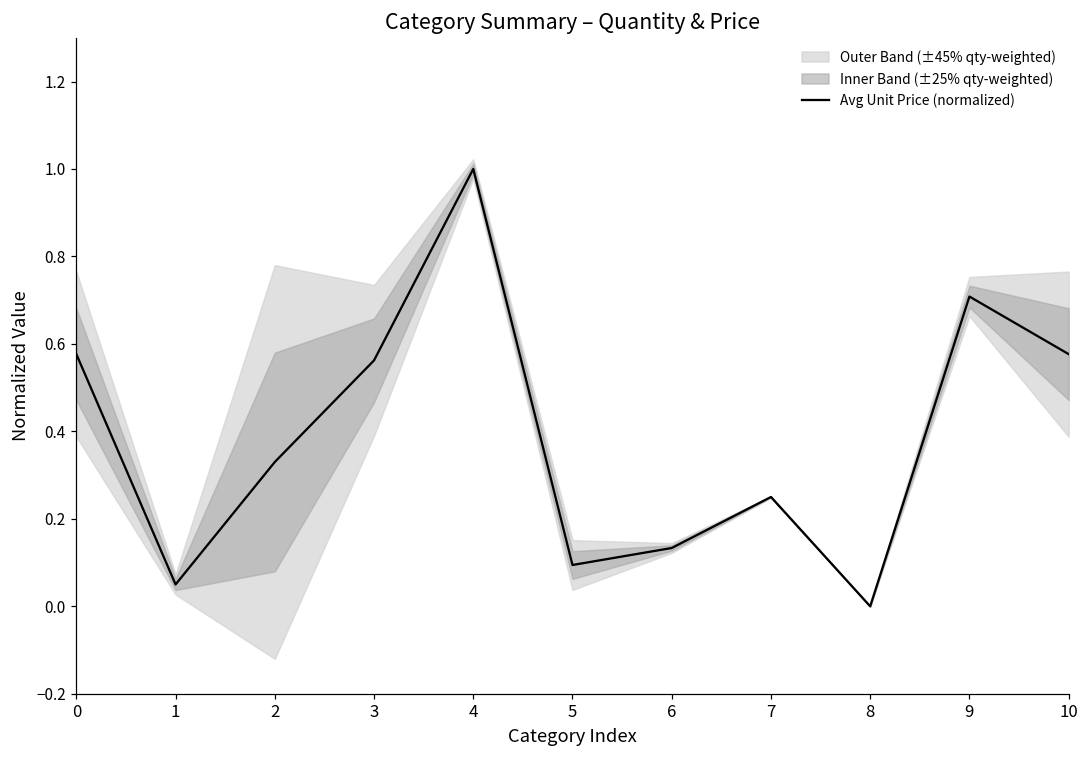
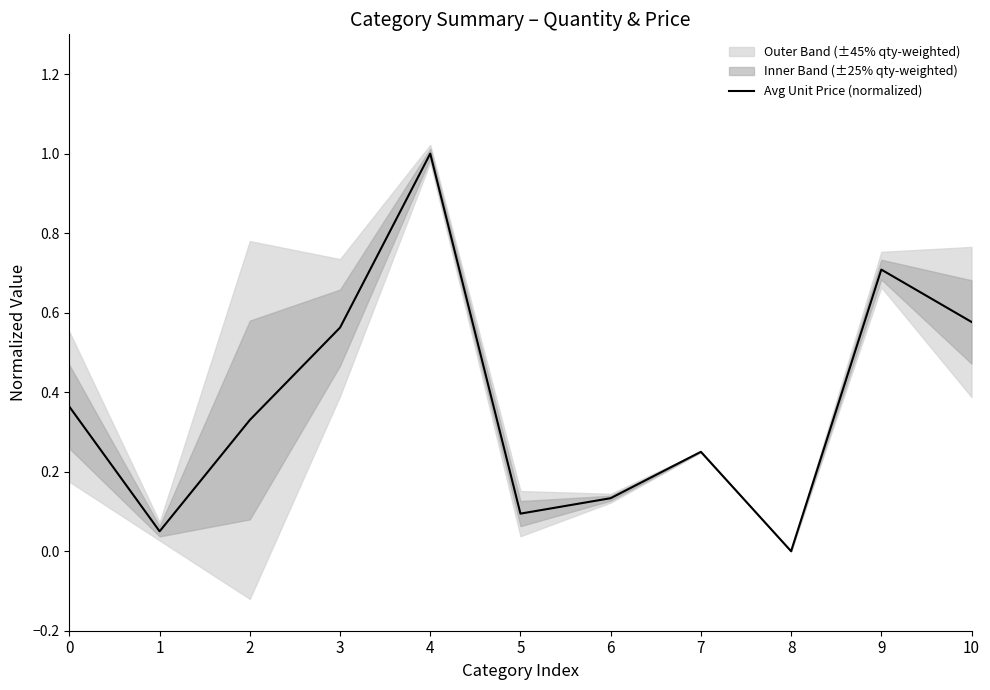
  {
    "Avg Unit Price (normalized)": {
-     "0": 0.58,
+     "0": 0.36,
      "1": 0.05,
      "2": 0.33,
      "3": 0.56,
      "4": 1.00,
      "5": 0.09,
      "9": 0.71,
      "10": 0.58
    }
  }
